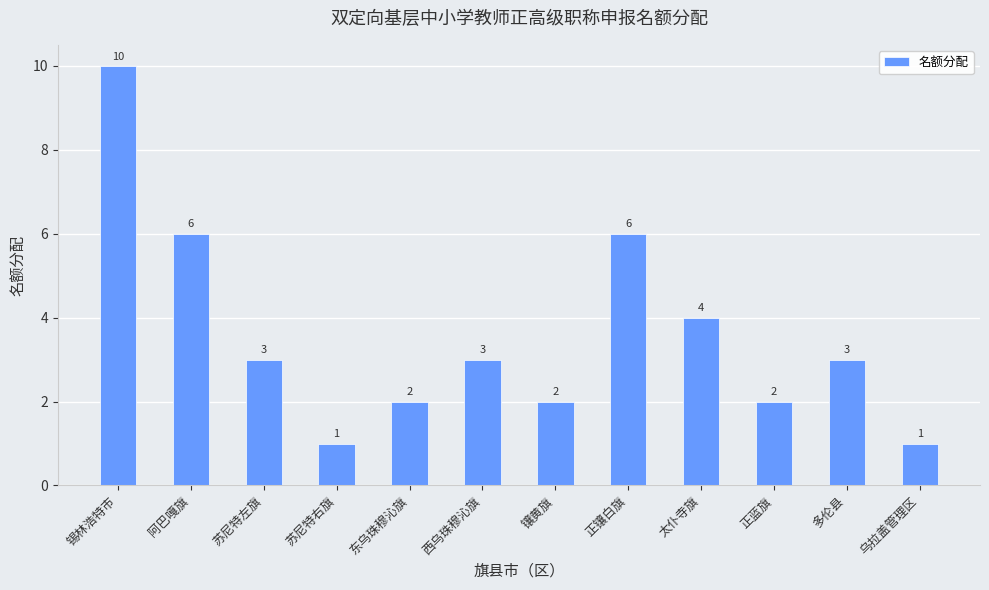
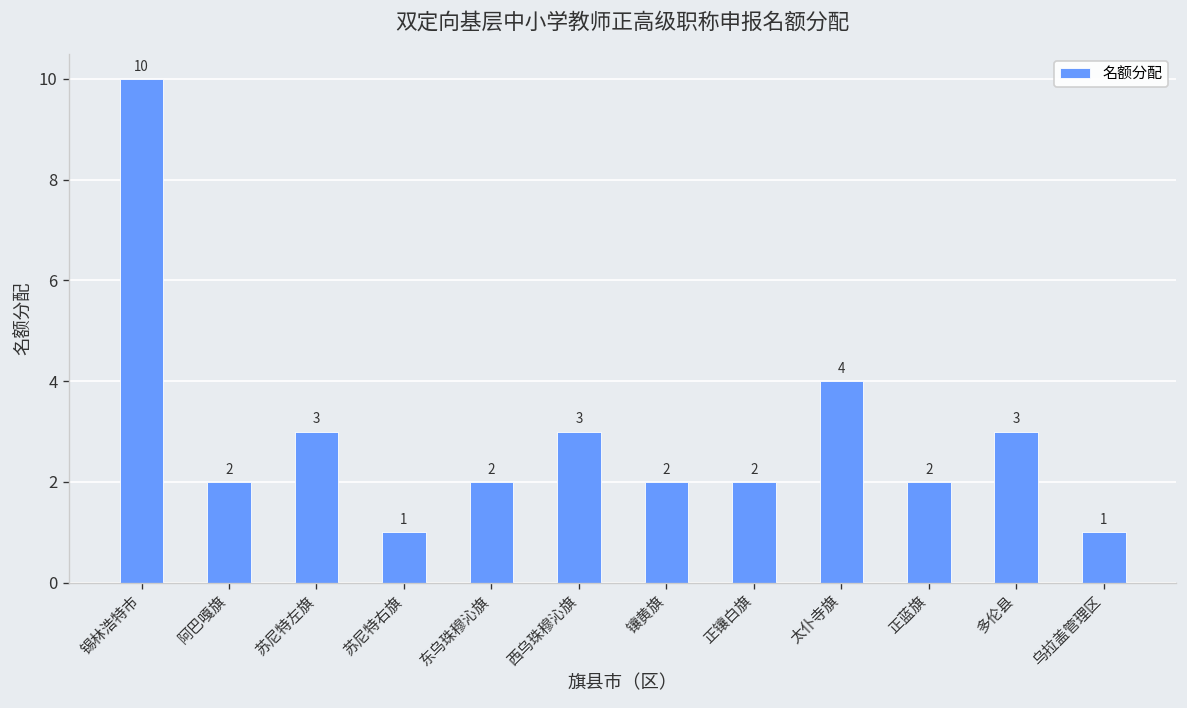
  {
    "锡林浩特市": 10,
-   "阿巴嘎旗": 6,
+   "阿巴嘎旗": 2,
    "苏尼特左旗": 3,
    "苏尼特右旗": 1,
    "东乌珠穆沁旗": 2,
    "西乌珠穆沁旗": 3,
    "镶黄旗": 2,
-   "正镶白旗": 6,
+   "正镶白旗": 2,
    "太仆寺旗": 4,
    "正蓝旗": 2,
    "多伦县": 3,
    "乌拉盖管理区": 1
  }
